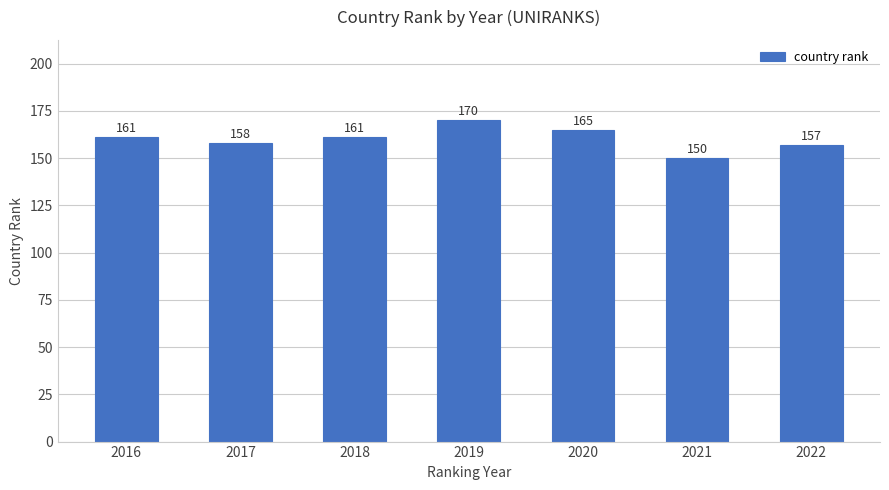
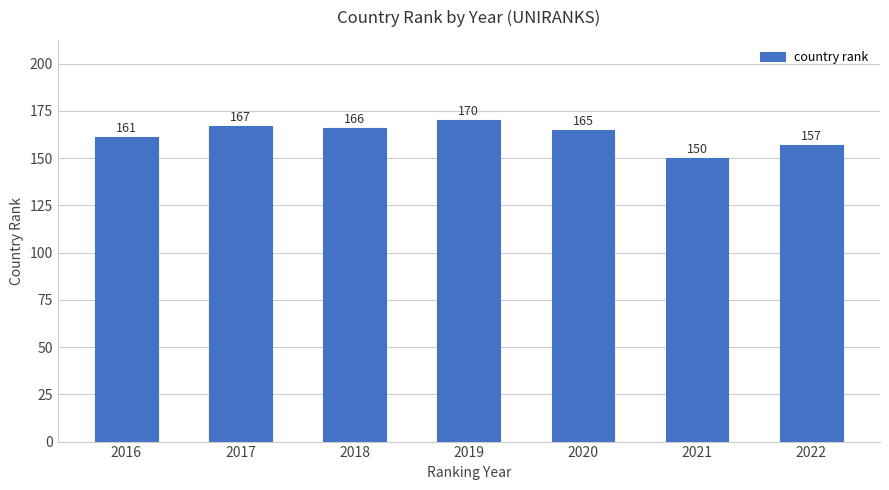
  {
    "2016": 161,
-   "2017": 158,
-   "2018": 161,
+   "2017": 167,
+   "2018": 166,
    "2019": 170,
    "2020": 165,
    "2021": 150,
    "2022": 157
  }
